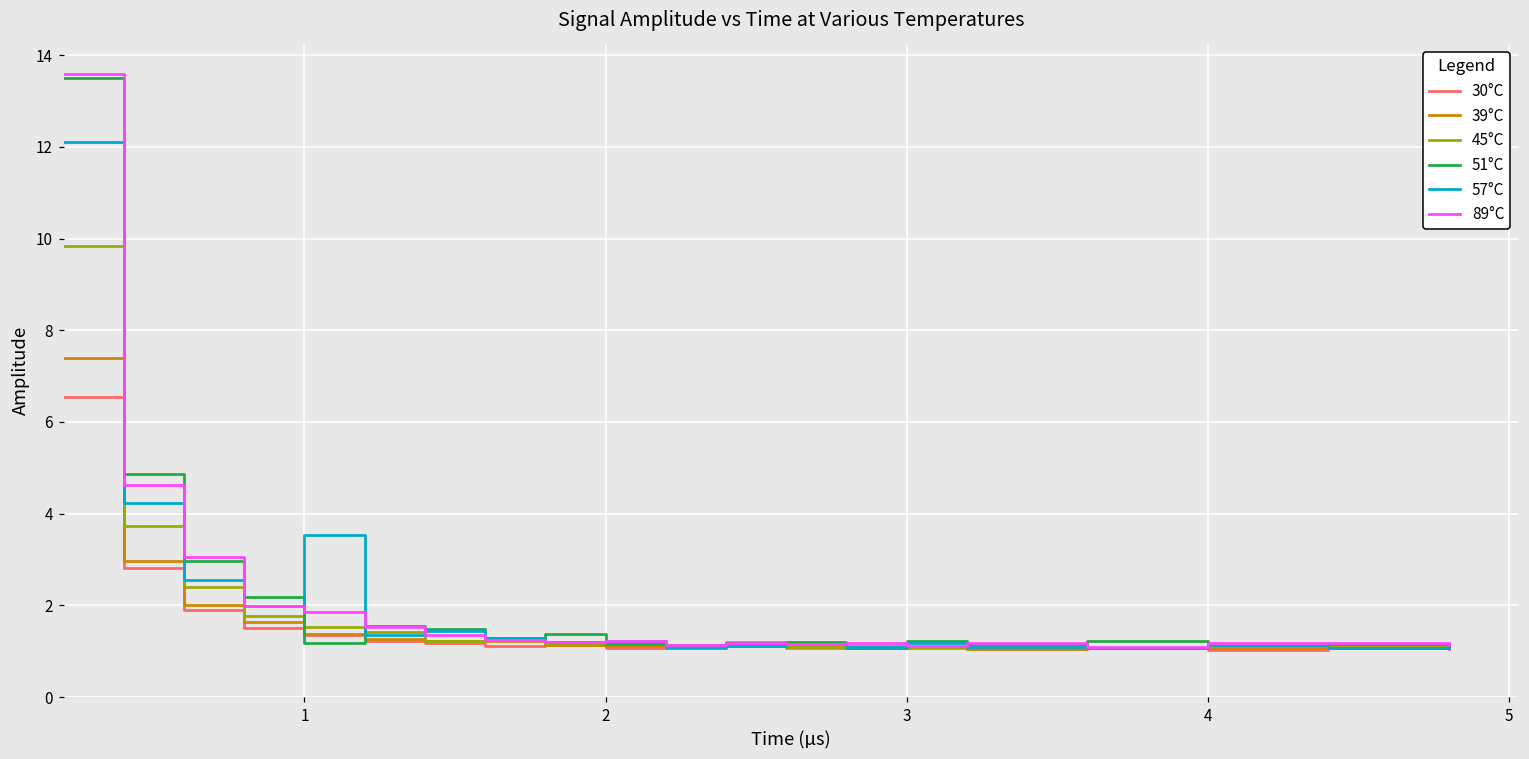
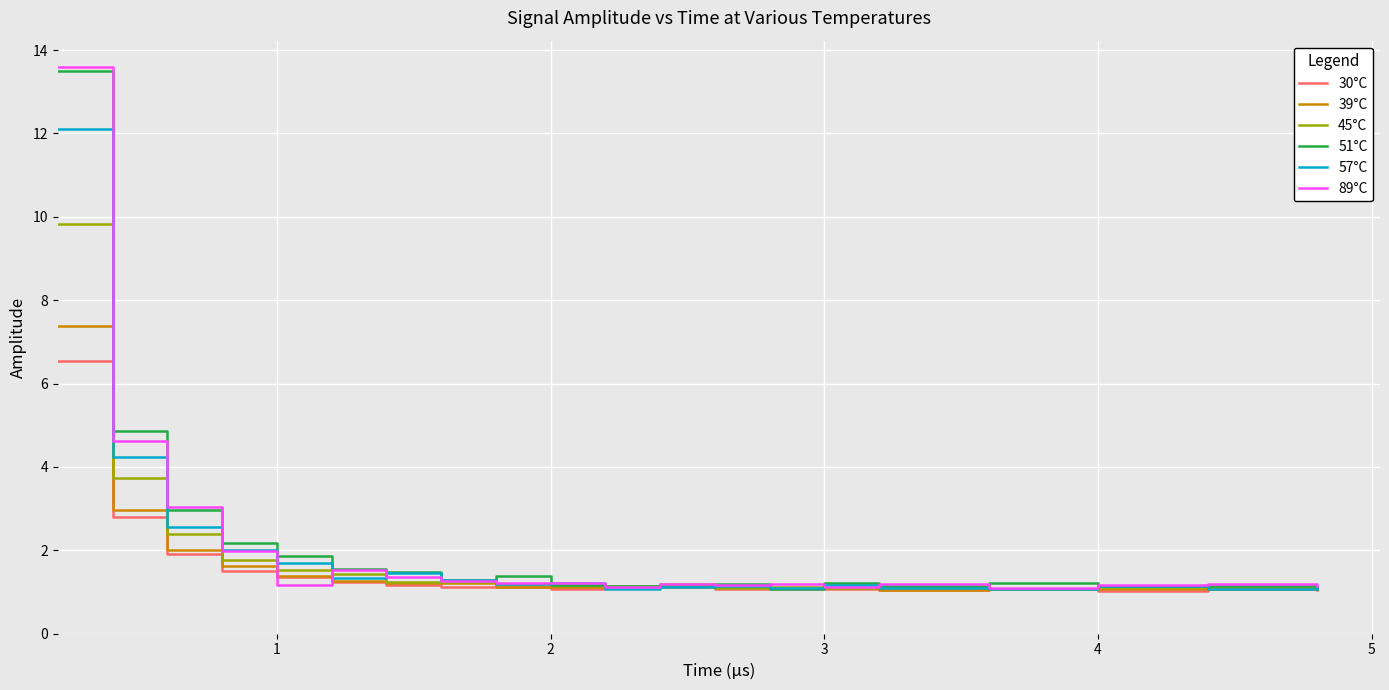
  {
    "45°C": {
      "1": 1.5
    },
    "51°C": {
-     "1": 1.2
+     "1": 1.9
    },
    "57°C": {
-     "1": 3.5
+     "1": 1.7
    },
    "89°C": {
-     "1": 1.9
+     "1": 1.2
    }
  }
